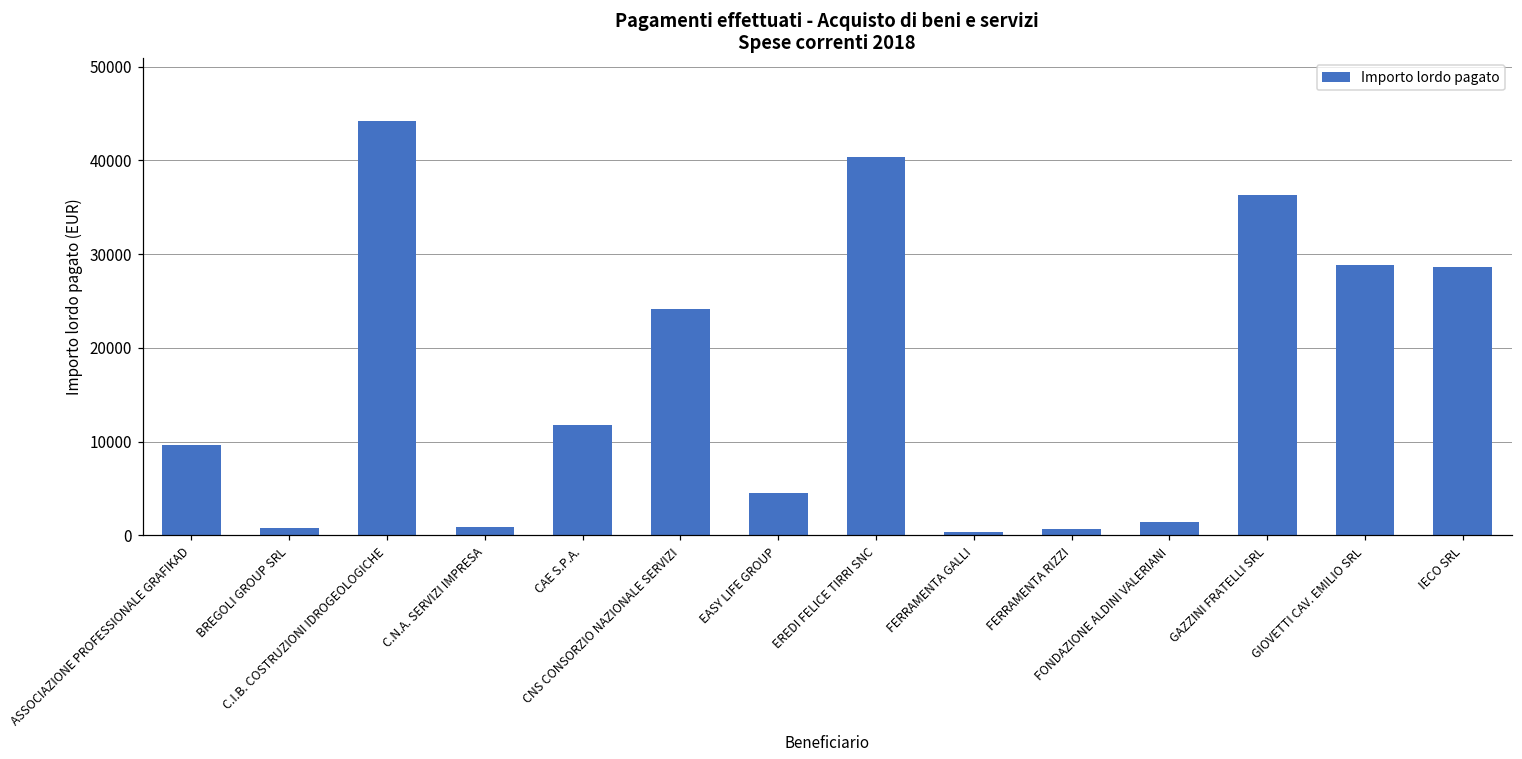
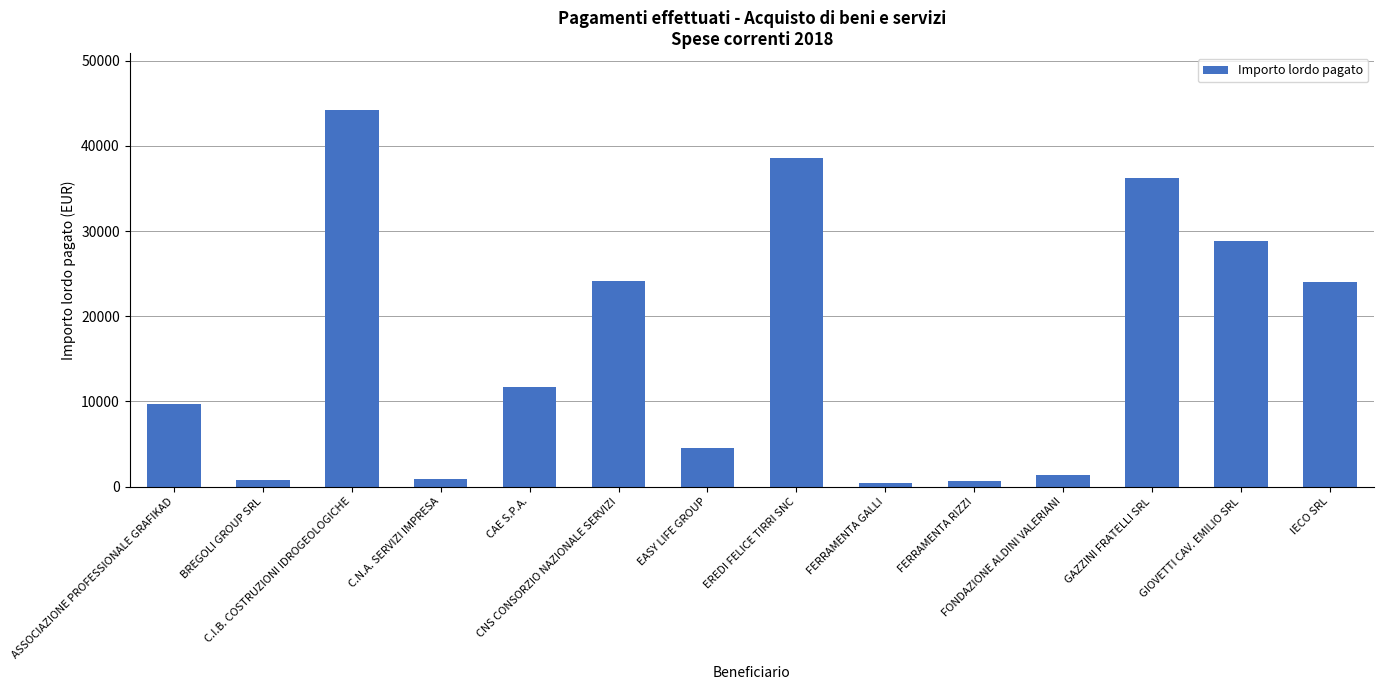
  {
    "ASSOCIAZIONE PROFESSIONALE GRAFIKAD": 10000,
    "BREGOLI GROUP SRL": 1000,
    "C.I.B. COSTRUZIONI IDROGEOLOGICHE": 44000,
    "C.N.A. SERVIZI IMPRESA": 1000,
    "CAE S.P.A.": 12000,
    "CNS CONSORZIO NAZIONALE SERVIZI": 24000,
    "EASY LIFE GROUP": 5000,
-   "EREDI FELICE TIRRI SNC": 40000,
+   "EREDI FELICE TIRRI SNC": 39000,
    "FERRAMENTA GALLI": 0,
    "FERRAMENTA RIZZI": 1000,
    "FONDAZIONE ALDINI VALERIANI": 1000,
    "GAZZINI FRATELLI SRL": 36000,
    "GIOVETTI CAV. EMILIO SRL": 29000,
-   "IECO SRL": 29000
+   "IECO SRL": 24000
  }
